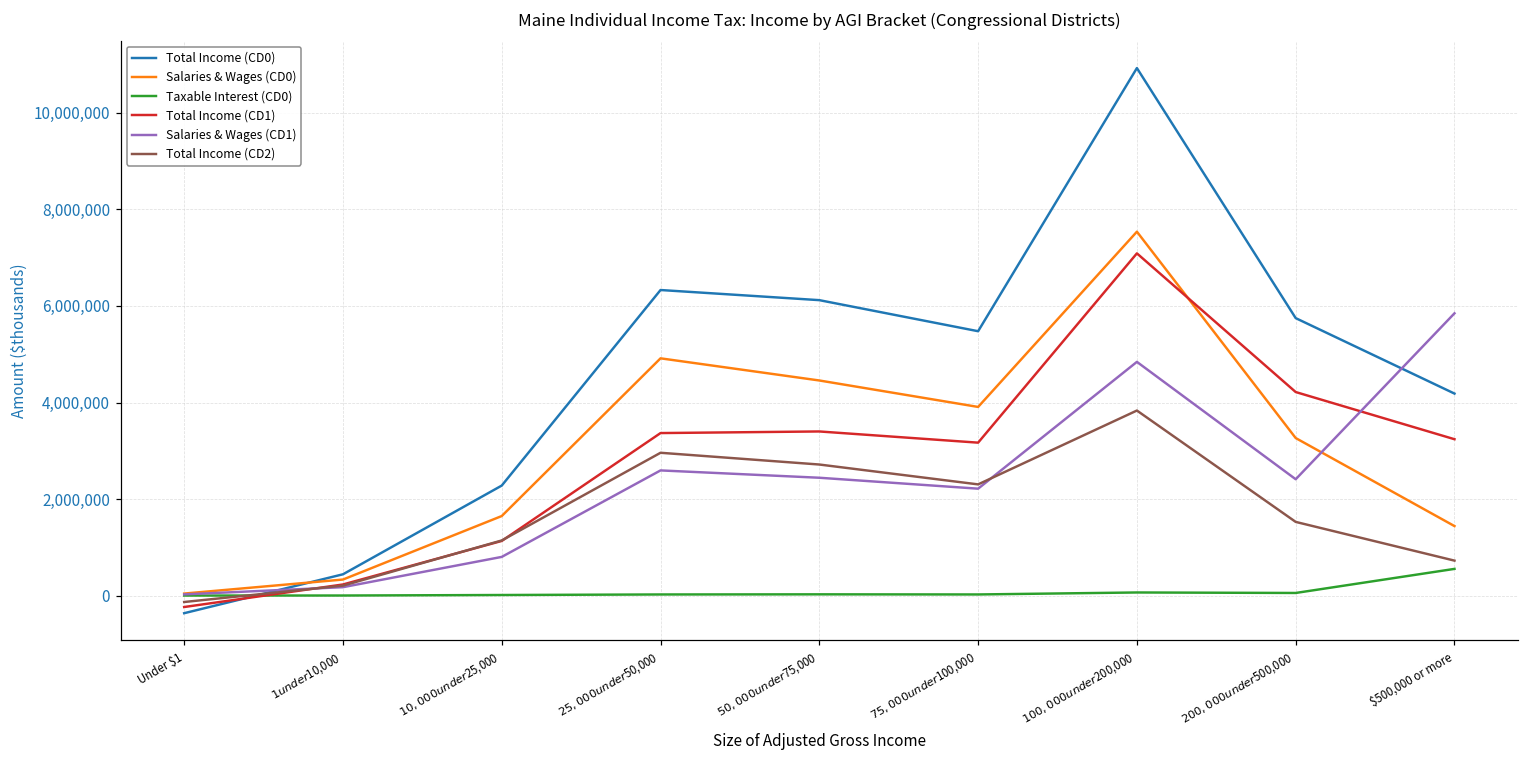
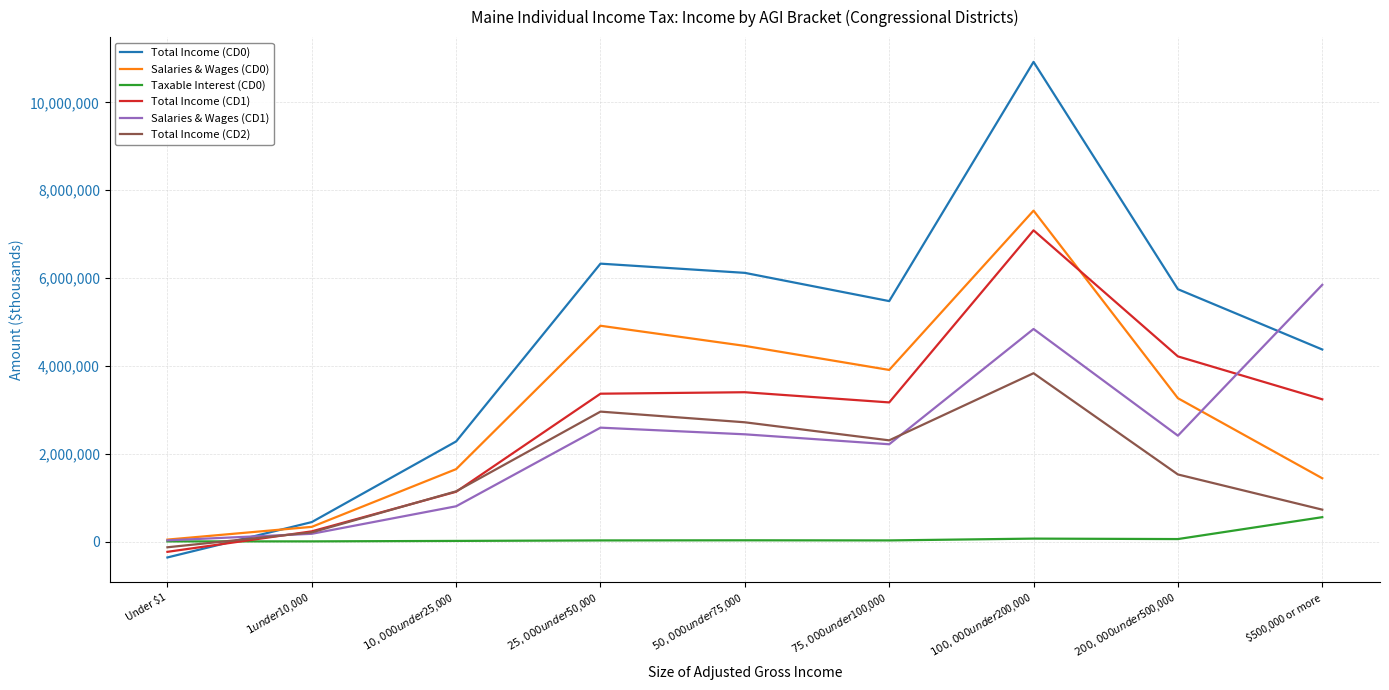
  {
    "Total Income (CD0)": {
      "Under $1": "-400,000",
-     "$500,000 or more": "4,200,000"
+     "$500,000 or more": "4,400,000"
    },
    "Salaries & Wages (CD0)": {
      "$500,000 or more": "1,400,000"
    },
    "Taxable Interest (CD0)": {
      "$500,000 or more": "600,000"
    },
    "Total Income (CD1)": {
      "Under $1": "-200,000",
      "$500,000 or more": "3,200,000"
    },
    "Salaries & Wages (CD1)": {
      "$500,000 or more": "5,800,000"
    },
    "Total Income (CD2)": {
      "Under $1": "-100,000",
      "$500,000 or more": "700,000"
    }
  }
